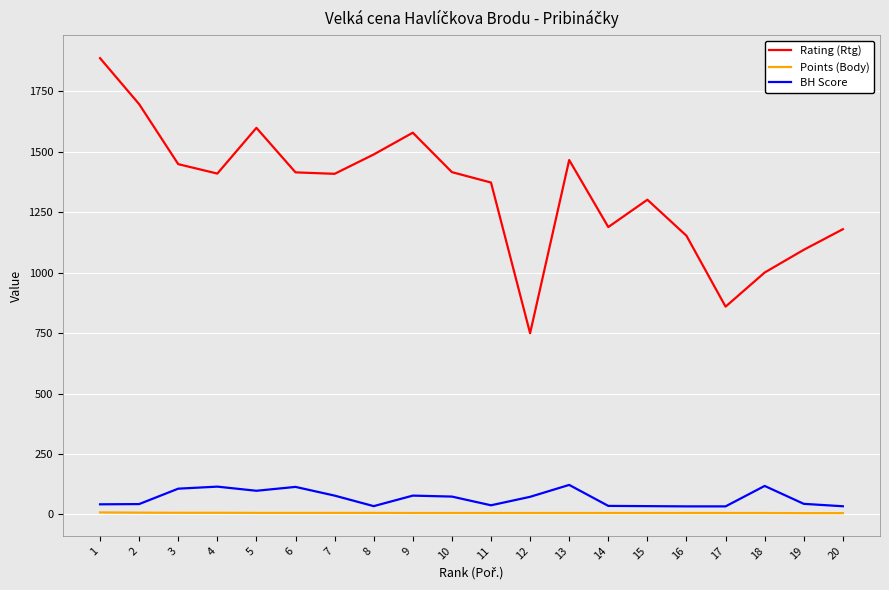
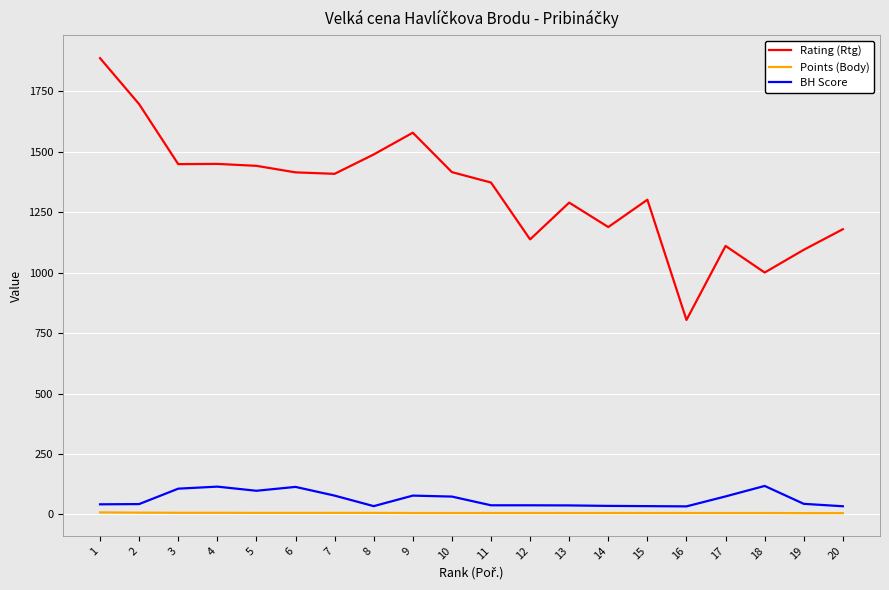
  {
    "Rating (Rtg)": {
      "1": 1890,
      "2": 1700,
      "3": 1450,
-     "4": 1410,
-     "5": 1600,
+     "4": 1450,
+     "5": 1440,
      "6": 1410,
      "7": 1410,
      "8": 1490,
      "9": 1580,
      "10": 1420,
      "11": 1370,
-     "12": 750,
-     "13": 1470,
+     "12": 1140,
+     "13": 1290,
      "14": 1190,
      "15": 1300,
-     "16": 1150,
-     "17": 860,
+     "16": 800,
+     "17": 1110,
      "18": 1000,
      "19": 1090,
      "20": 1180
    },
    "Points (Body)": {
      "1": 10,
      "2": 10,
      "3": 10,
      "4": 10,
      "5": 10,
      "6": 10,
      "7": 10,
      "8": 10,
      "9": 10,
      "10": 10,
      "11": 10,
      "12": 10,
      "13": 10,
      "14": 10,
      "15": 10,
      "16": 10,
      "17": 10,
      "18": 10,
      "19": 10,
      "20": 10
    },
    "BH Score": {
      "1": 40,
      "2": 40,
      "3": 110,
      "4": 120,
      "5": 100,
      "6": 110,
      "7": 80,
      "8": 30,
      "9": 80,
      "10": 70,
      "11": 40,
-     "12": 70,
-     "13": 120,
+     "12": 40,
+     "13": 40,
      "14": 40,
      "15": 30,
      "16": 30,
-     "17": 30,
+     "17": 70,
      "18": 120,
      "19": 40,
      "20": 30
    }
  }
